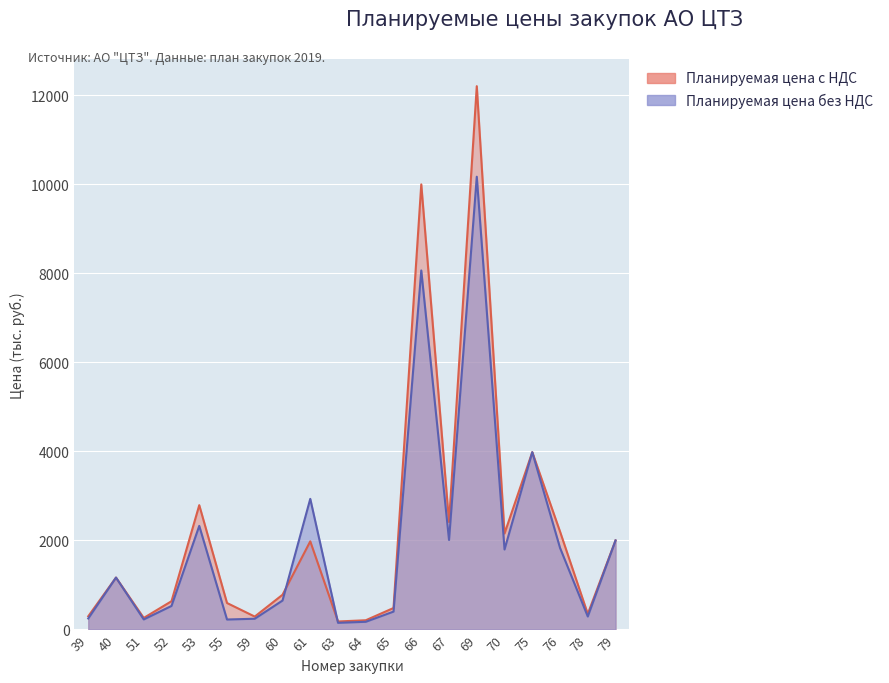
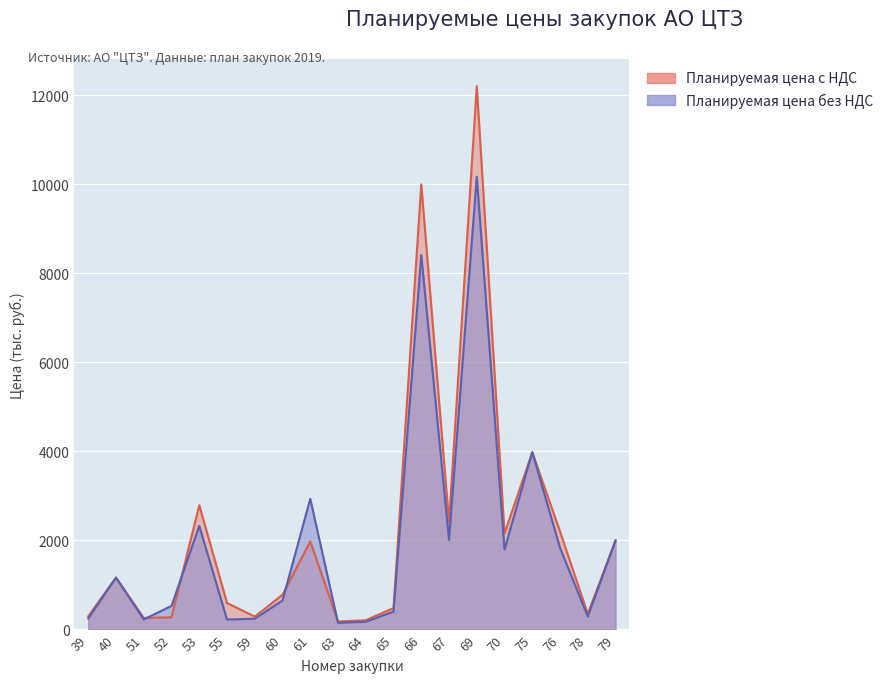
  {
    "Планируемая цена с НДС": {
-     "52": 600,
+     "52": 300,
      "53": 2800,
      "55": 600,
      "60": 800,
      "61": 2000,
      "65": 500,
      "66": 10000,
      "67": 2400,
      "69": 12200,
      "70": 2200,
      "76": 2200,
      "78": 400
    },
    "Планируемая цена без НДС": {
      "52": 500,
      "53": 2300,
      "55": 200,
      "60": 700,
      "61": 2900,
      "65": 400,
-     "66": 8100,
+     "66": 8400,
      "67": 2000,
      "69": 10200,
      "70": 1800,
      "76": 1800,
      "78": 300
    }
  }
